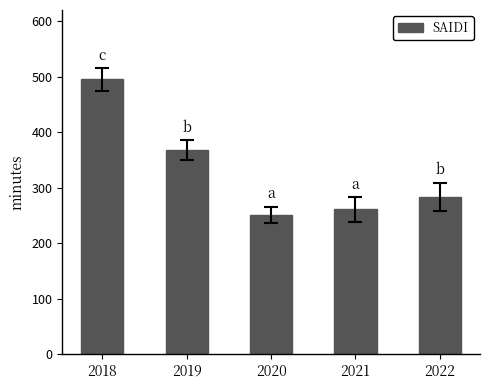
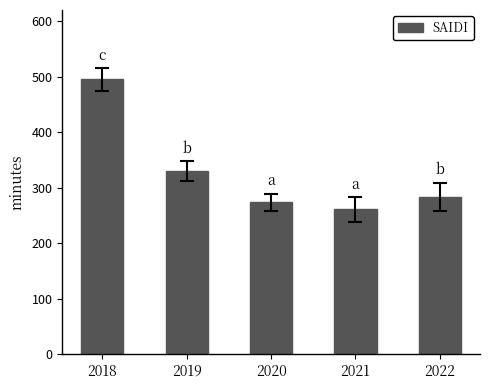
  {
    "SAIDI": {
      "2018": 500,
-     "2019": 370,
-     "2020": 250,
+     "2019": 330,
+     "2020": 270,
      "2021": 260,
      "2022": 280
    }
  }
